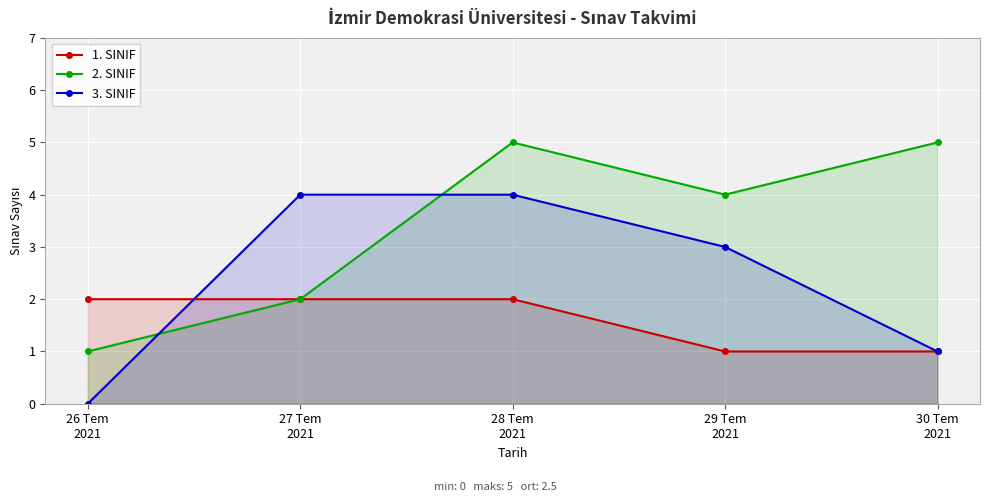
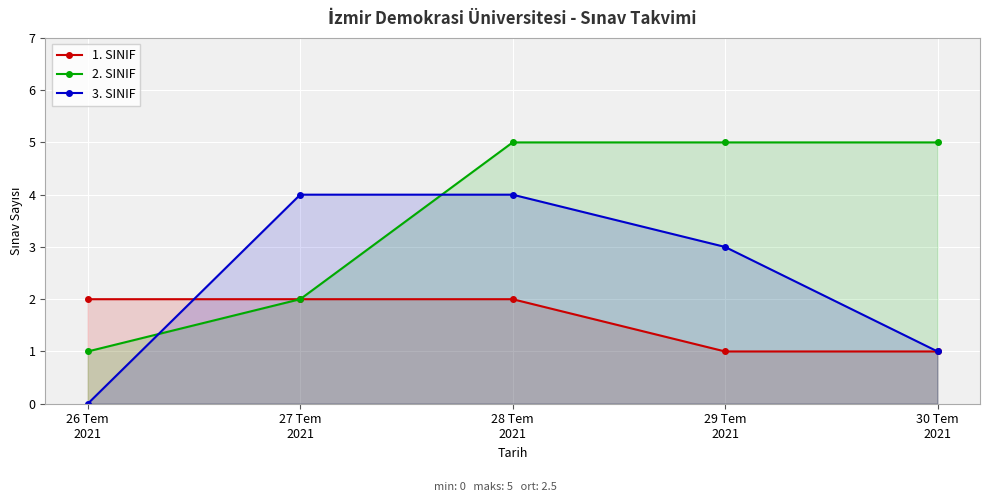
  {
    "1. SINIF": {
      "26 Tem 2021": 2,
      "28 Tem 2021": 2,
      "29 Tem 2021": 1
    },
    "2. SINIF": {
      "26 Tem 2021": 1,
      "28 Tem 2021": 5,
-     "29 Tem 2021": 4,
+     "29 Tem 2021": 5,
      "30 Tem 2021": 5
    },
    "3. SINIF": {
      "26 Tem 2021": 0,
      "27 Tem 2021": 4,
      "28 Tem 2021": 4,
      "29 Tem 2021": 3
    }
  }
